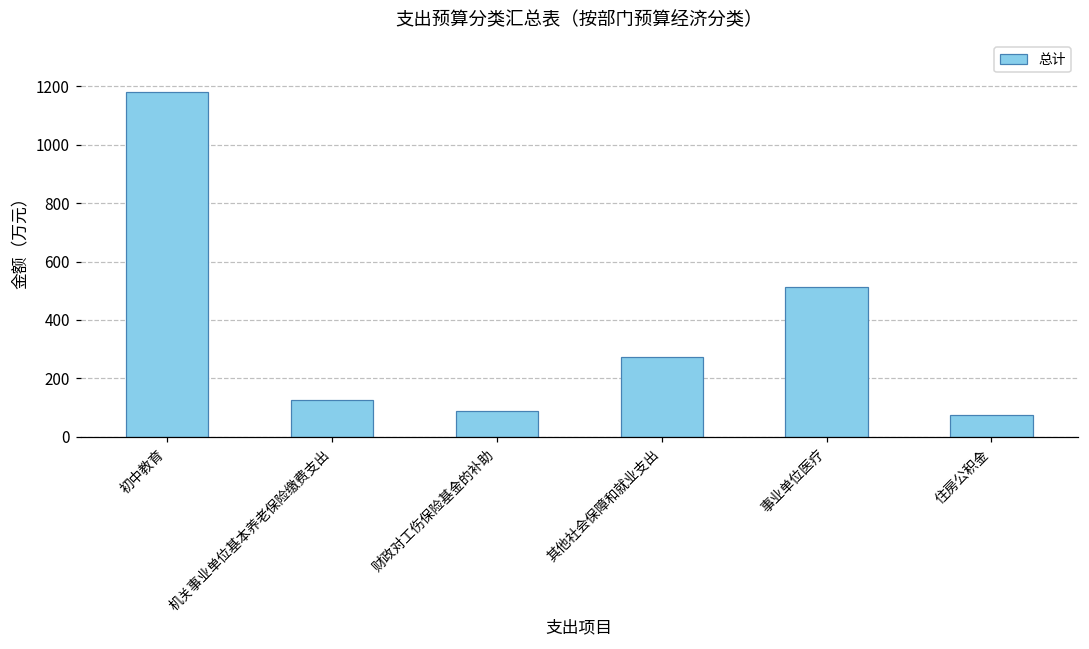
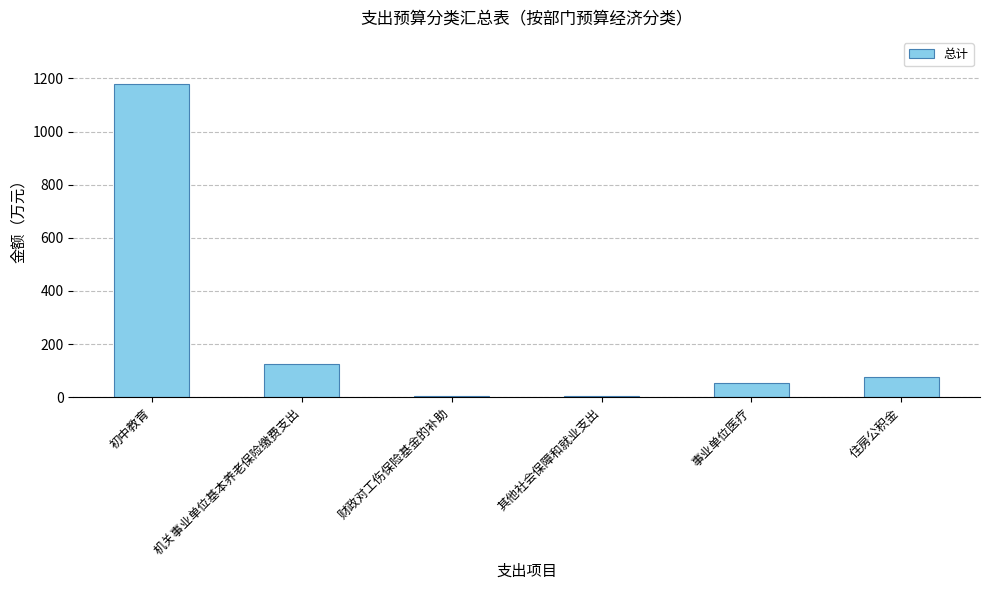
  {
    "初中教育": 1180,
    "机关事业单位基本养老保险缴费支出": 120,
-   "财政对工伤保险基金的补助": 90,
-   "其他社会保障和就业支出": 270,
-   "事业单位医疗": 510,
+   "财政对工伤保险基金的补助": 0,
+   "其他社会保障和就业支出": 0,
+   "事业单位医疗": 50,
    "住房公积金": 70
  }
